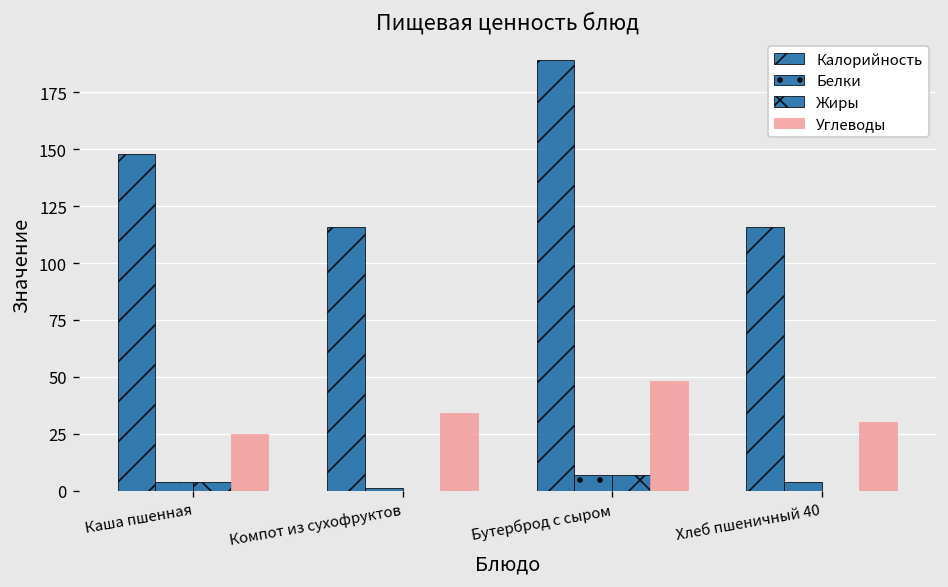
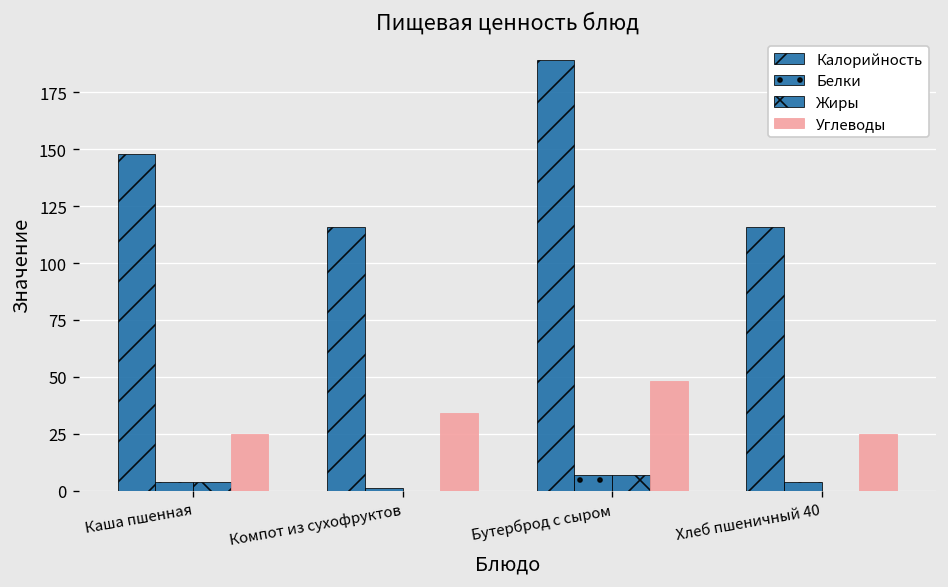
  {
    "Углеводы": {
      "Каша пшенная": 25,
      "Компот из сухофруктов": 34,
      "Бутерброд с сыром": 48,
-     "Хлеб пшеничный 40": 30
+     "Хлеб пшеничный 40": 25
    }
  }
